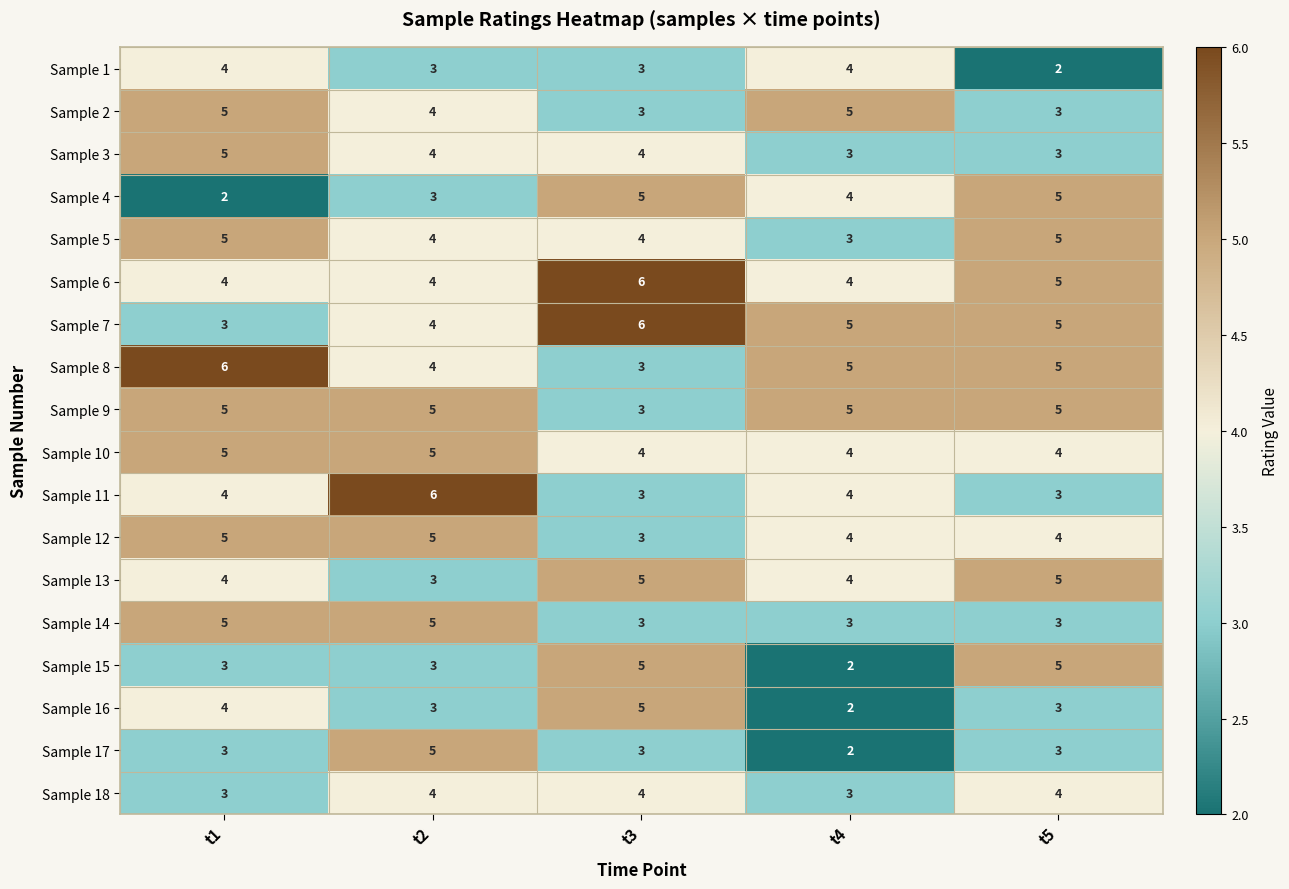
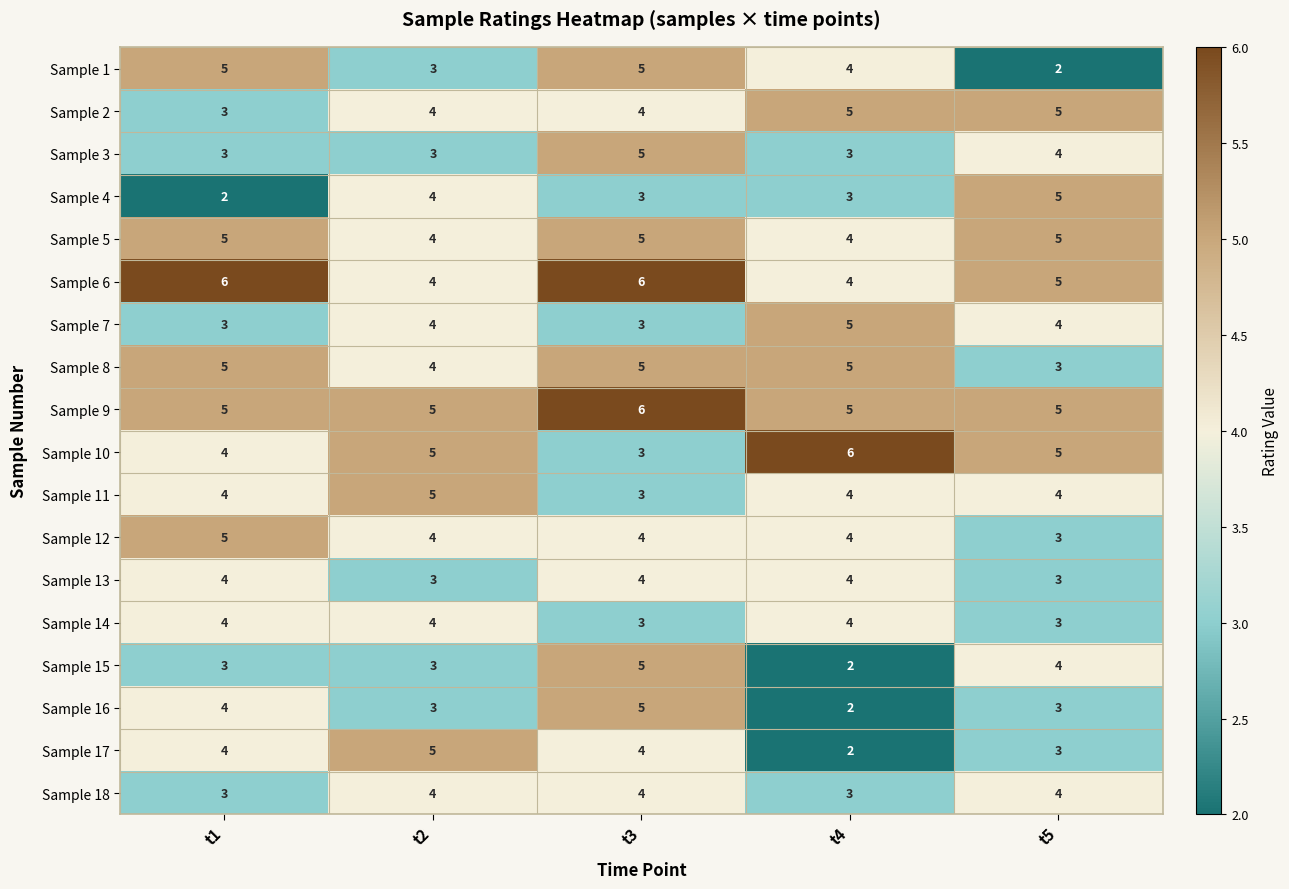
  {
    "Sample 1": {
-     "t1": 4,
+     "t1": 5,
      "t2": 3,
-     "t3": 3,
+     "t3": 5,
      "t4": 4,
      "t5": 2
    },
    "Sample 2": {
-     "t1": 5,
+     "t1": 3,
      "t2": 4,
-     "t3": 3,
+     "t3": 4,
      "t4": 5,
-     "t5": 3
+     "t5": 5
    },
    "Sample 3": {
-     "t1": 5,
-     "t2": 4,
-     "t3": 4,
+     "t1": 3,
+     "t2": 3,
+     "t3": 5,
      "t4": 3,
-     "t5": 3
+     "t5": 4
    },
    "Sample 4": {
      "t1": 2,
-     "t2": 3,
-     "t3": 5,
-     "t4": 4,
+     "t2": 4,
+     "t3": 3,
+     "t4": 3,
      "t5": 5
    },
    "Sample 5": {
      "t1": 5,
      "t2": 4,
-     "t3": 4,
-     "t4": 3,
+     "t3": 5,
+     "t4": 4,
      "t5": 5
    },
    "Sample 6": {
-     "t1": 4,
+     "t1": 6,
      "t2": 4,
      "t3": 6,
      "t4": 4,
      "t5": 5
    },
    "Sample 7": {
      "t1": 3,
      "t2": 4,
-     "t3": 6,
+     "t3": 3,
      "t4": 5,
-     "t5": 5
+     "t5": 4
    },
    "Sample 8": {
-     "t1": 6,
+     "t1": 5,
      "t2": 4,
-     "t3": 3,
+     "t3": 5,
      "t4": 5,
-     "t5": 5
+     "t5": 3
    },
    "Sample 9": {
      "t1": 5,
      "t2": 5,
-     "t3": 3,
+     "t3": 6,
      "t4": 5,
      "t5": 5
    },
    "Sample 10": {
-     "t1": 5,
+     "t1": 4,
      "t2": 5,
-     "t3": 4,
-     "t4": 4,
-     "t5": 4
+     "t3": 3,
+     "t4": 6,
+     "t5": 5
    },
    "Sample 11": {
      "t1": 4,
-     "t2": 6,
+     "t2": 5,
      "t3": 3,
      "t4": 4,
-     "t5": 3
+     "t5": 4
    },
    "Sample 12": {
      "t1": 5,
-     "t2": 5,
-     "t3": 3,
+     "t2": 4,
+     "t3": 4,
      "t4": 4,
-     "t5": 4
+     "t5": 3
    },
    "Sample 13": {
      "t1": 4,
      "t2": 3,
-     "t3": 5,
+     "t3": 4,
      "t4": 4,
-     "t5": 5
+     "t5": 3
    },
    "Sample 14": {
-     "t1": 5,
-     "t2": 5,
+     "t1": 4,
+     "t2": 4,
      "t3": 3,
-     "t4": 3,
+     "t4": 4,
      "t5": 3
    },
    "Sample 15": {
      "t1": 3,
      "t2": 3,
      "t3": 5,
      "t4": 2,
-     "t5": 5
+     "t5": 4
    },
    "Sample 16": {
      "t1": 4,
      "t2": 3,
      "t3": 5,
      "t4": 2,
      "t5": 3
    },
    "Sample 17": {
-     "t1": 3,
+     "t1": 4,
      "t2": 5,
-     "t3": 3,
+     "t3": 4,
      "t4": 2,
      "t5": 3
    },
    "Sample 18": {
      "t1": 3,
      "t2": 4,
      "t3": 4,
      "t4": 3,
      "t5": 4
    }
  }
